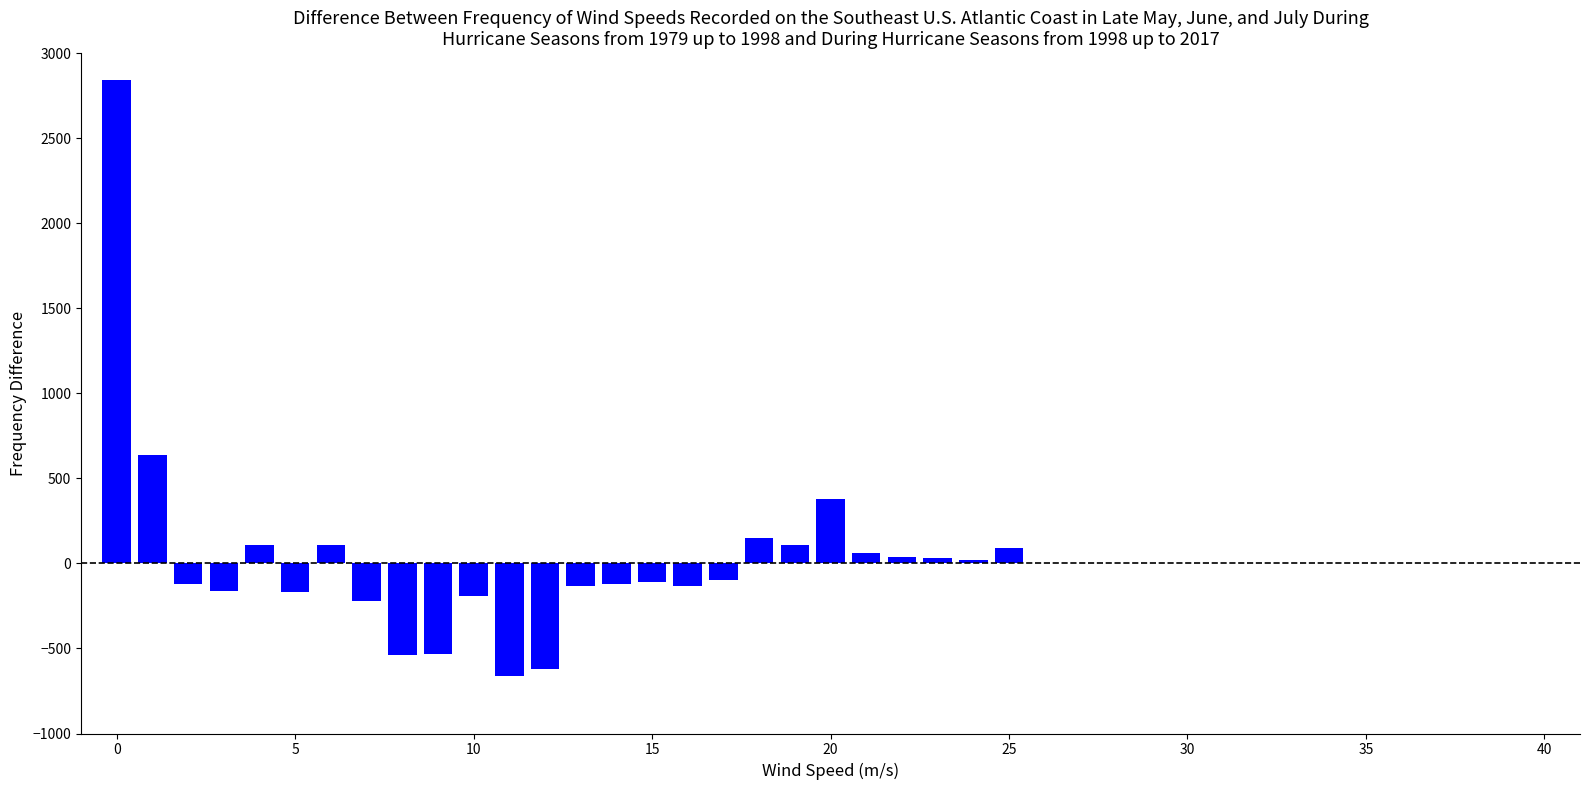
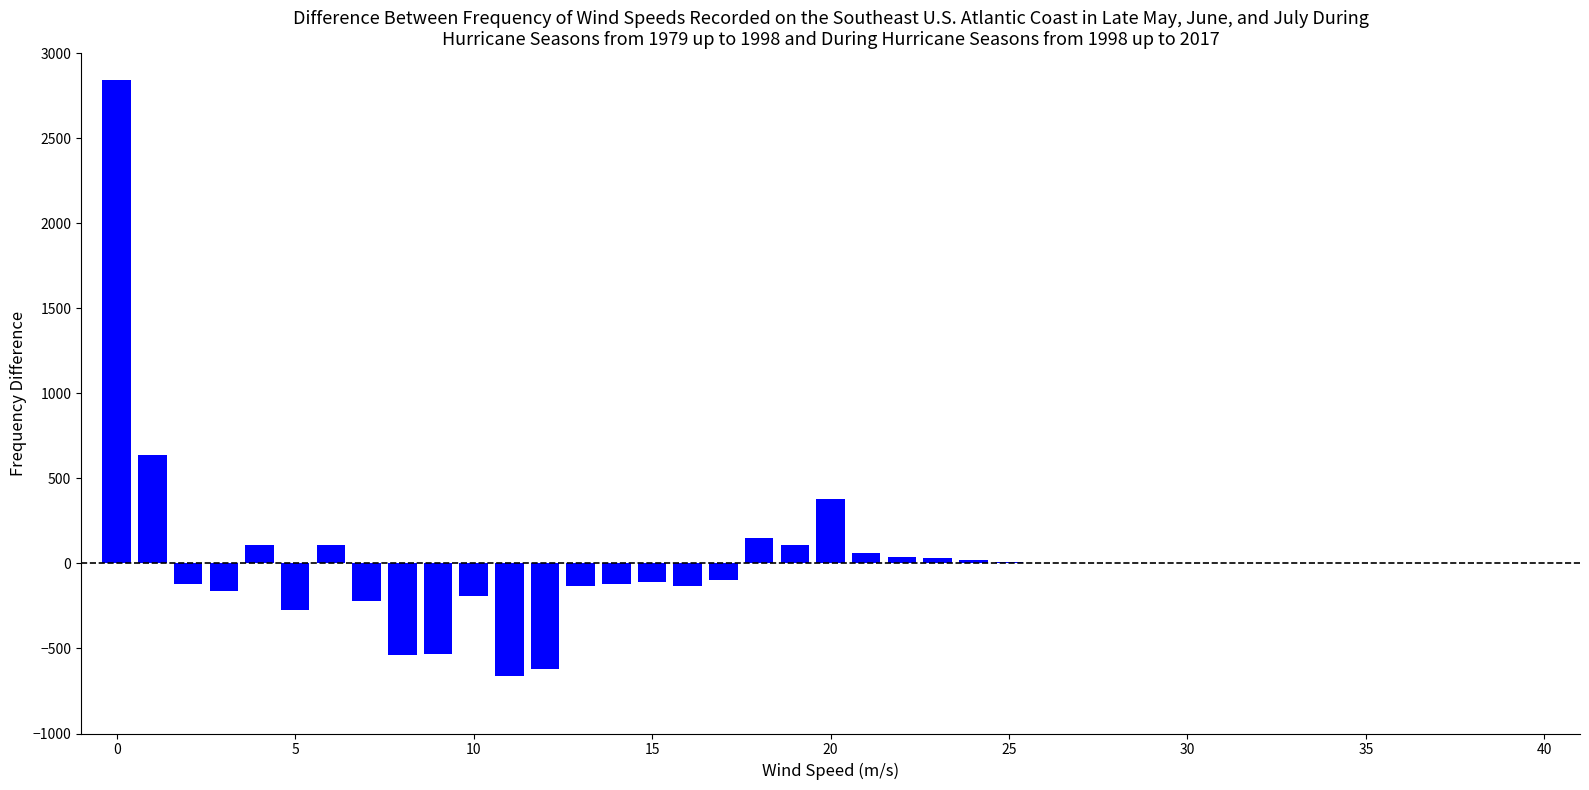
  {
    "0": 2840,
-   "5": -170,
+   "5": -280,
    "10": -190,
    "15": -110,
    "20": 380,
-   "25": 90
+   "25": 10
  }
